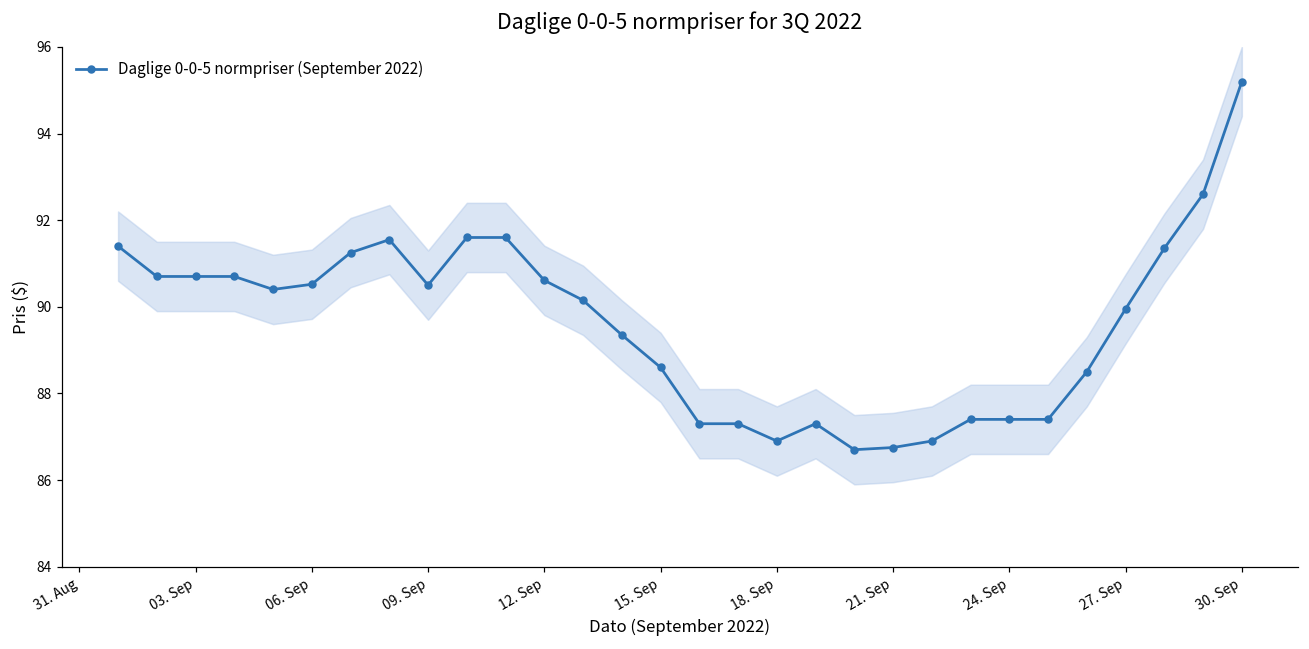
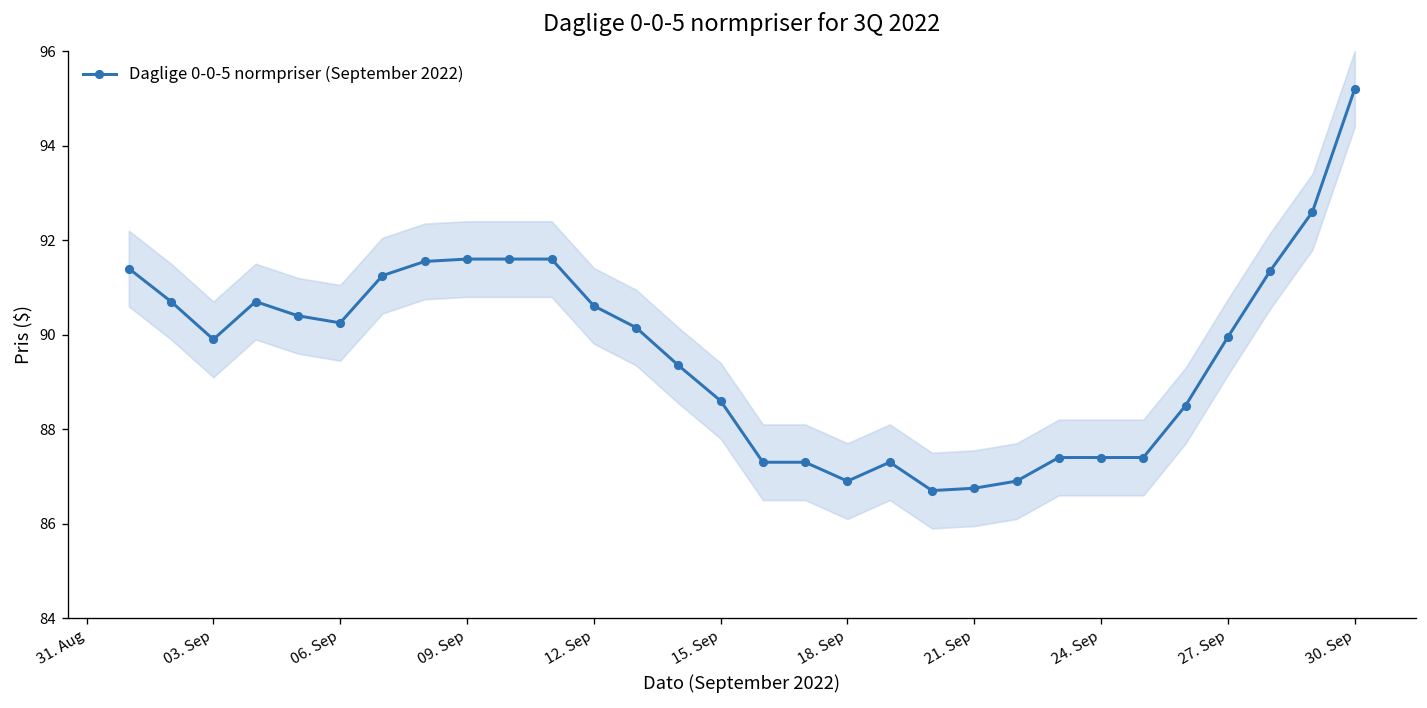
  {
    "Daglige 0-0-5 normpriser (September 2022)": {
-     "03. Sep": 90.7,
-     "06. Sep": 90.5,
-     "09. Sep": 90.5,
+     "03. Sep": 89.9,
+     "06. Sep": 90.3,
+     "09. Sep": 91.6,
      "12. Sep": 90.6,
      "15. Sep": 88.6,
      "18. Sep": 86.9,
      "21. Sep": 86.8,
      "24. Sep": 87.4,
      "27. Sep": 90.0,
      "30. Sep": 95.2
    }
  }
